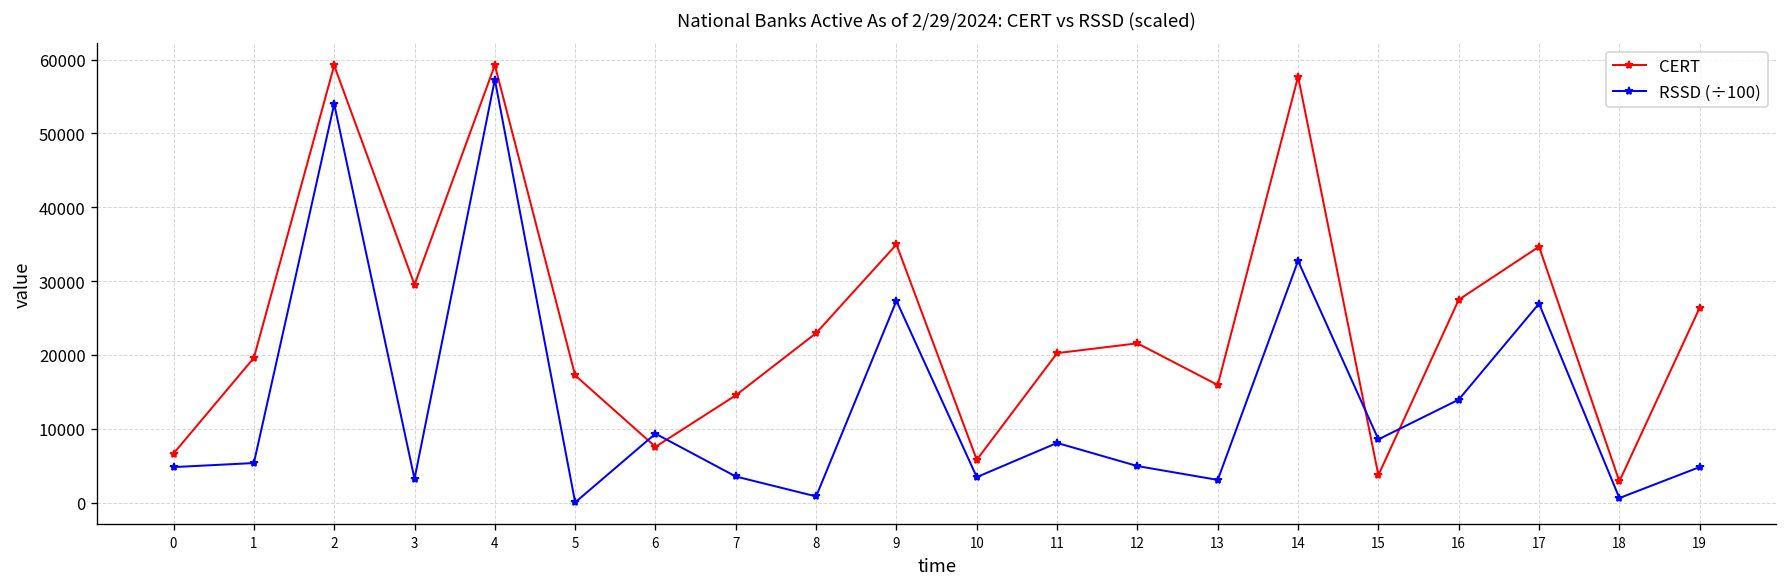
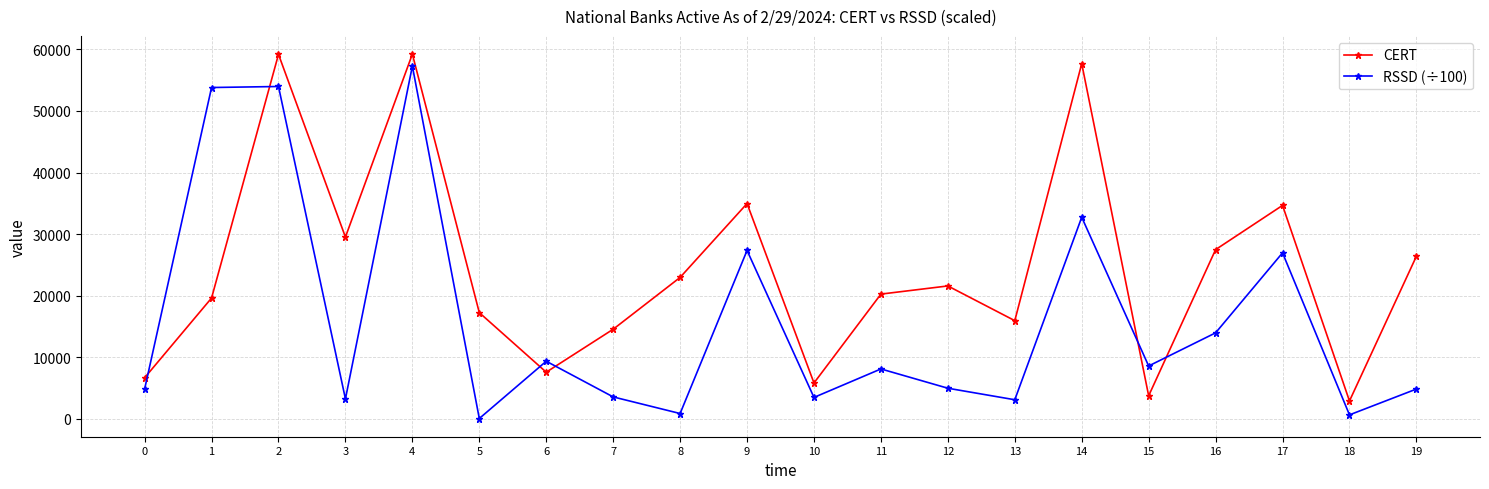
  {
    "CERT": {
      "0": 7000,
      "1": 20000,
      "2": 59000,
      "3": 30000,
      "4": 59000,
      "5": 17000,
      "6": 8000,
      "7": 15000,
      "8": 23000,
      "9": 35000,
      "10": 6000,
      "11": 20000,
      "12": 22000,
      "13": 16000,
      "14": 58000,
      "15": 4000,
      "16": 27000,
      "17": 35000,
      "18": 3000,
      "19": 26000
    },
    "RSSD (÷100)": {
      "0": 5000,
-     "1": 5000,
+     "1": 54000,
      "2": 54000,
      "3": 3000,
      "4": 57000,
      "5": 0,
      "6": 9000,
      "7": 4000,
      "8": 1000,
      "9": 27000,
      "10": 3000,
      "11": 8000,
      "12": 5000,
      "13": 3000,
      "14": 33000,
      "15": 9000,
      "16": 14000,
      "17": 27000,
      "18": 1000,
      "19": 5000
    }
  }
